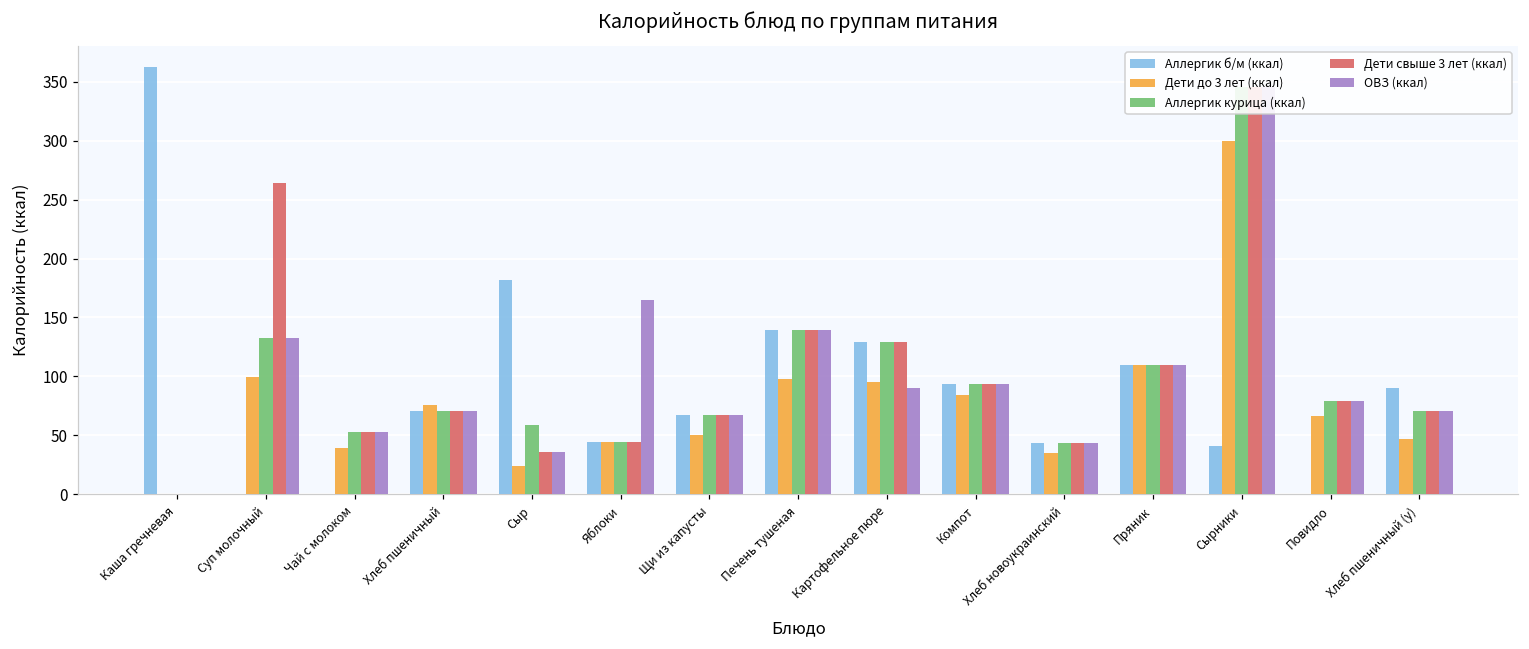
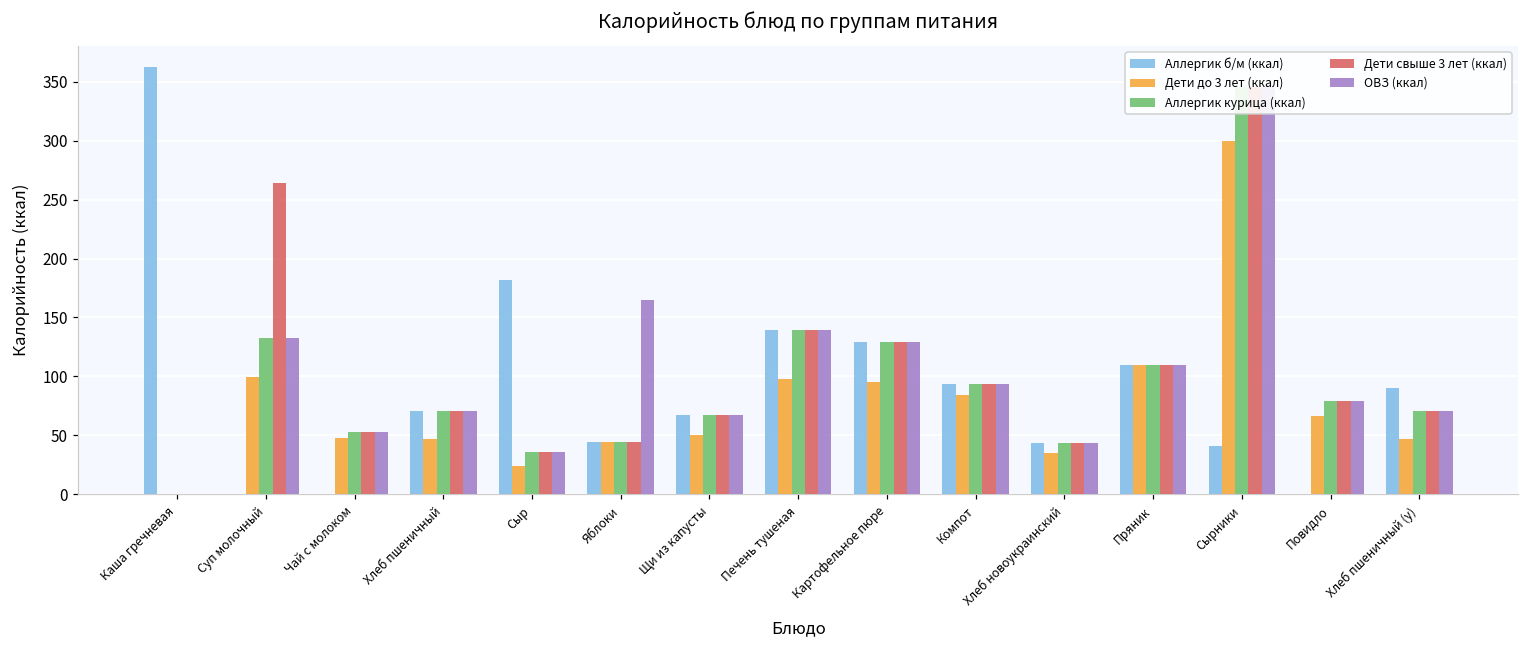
  {
    "Аллергик б/м (ккал)": {
      "Каша гречневая": 362,
      "Суп молочный": 0,
      "Чай с молоком": 0,
      "Хлеб пшеничный": 71,
      "Сыр": 182,
      "Яблоки": 44,
      "Щи из капусты": 67,
      "Печень тушеная": 139,
      "Картофельное пюре": 130,
      "Компот": 93,
      "Хлеб новоукраинский": 44,
      "Пряник": 110,
      "Сырники": 41,
      "Повидло": 0,
      "Хлеб пшеничный (у)": 90
    },
    "Дети до 3 лет (ккал)": {
      "Каша гречневая": 0,
      "Суп молочный": 99,
-     "Чай с молоком": 39,
-     "Хлеб пшеничный": 76,
+     "Чай с молоком": 48,
+     "Хлеб пшеничный": 47,
      "Сыр": 24,
      "Яблоки": 44,
      "Щи из капусты": 50,
      "Печень тушеная": 98,
      "Картофельное пюре": 95,
      "Компот": 84,
      "Хлеб новоукраинский": 35,
      "Пряник": 110,
      "Сырники": 299,
      "Повидло": 66,
      "Хлеб пшеничный (у)": 47
    },
    "Аллергик курица (ккал)": {
      "Каша гречневая": 0,
      "Суп молочный": 132,
      "Чай с молоком": 53,
      "Хлеб пшеничный": 71,
-     "Сыр": 59,
+     "Сыр": 36,
      "Яблоки": 44,
      "Щи из капусты": 67,
      "Печень тушеная": 139,
      "Картофельное пюре": 130,
      "Компот": 93,
      "Хлеб новоукраинский": 44,
      "Пряник": 110,
      "Повидло": 80,
      "Хлеб пшеничный (у)": 71
    },
    "Дети свыше 3 лет (ккал)": {
      "Каша гречневая": 0,
      "Суп молочный": 264,
      "Чай с молоком": 53,
      "Хлеб пшеничный": 71,
      "Сыр": 36,
      "Яблоки": 44,
      "Щи из капусты": 67,
      "Печень тушеная": 139,
      "Картофельное пюре": 130,
      "Компот": 93,
      "Хлеб новоукраинский": 44,
      "Пряник": 110,
      "Повидло": 80,
      "Хлеб пшеничный (у)": 71
    },
    "ОВЗ (ккал)": {
      "Каша гречневая": 0,
      "Суп молочный": 132,
      "Чай с молоком": 53,
      "Хлеб пшеничный": 71,
      "Сыр": 36,
      "Яблоки": 165,
      "Щи из капусты": 67,
      "Печень тушеная": 139,
-     "Картофельное пюре": 90,
+     "Картофельное пюре": 130,
      "Компот": 93,
      "Хлеб новоукраинский": 44,
      "Пряник": 110,
      "Повидло": 80,
      "Хлеб пшеничный (у)": 71
    }
  }
